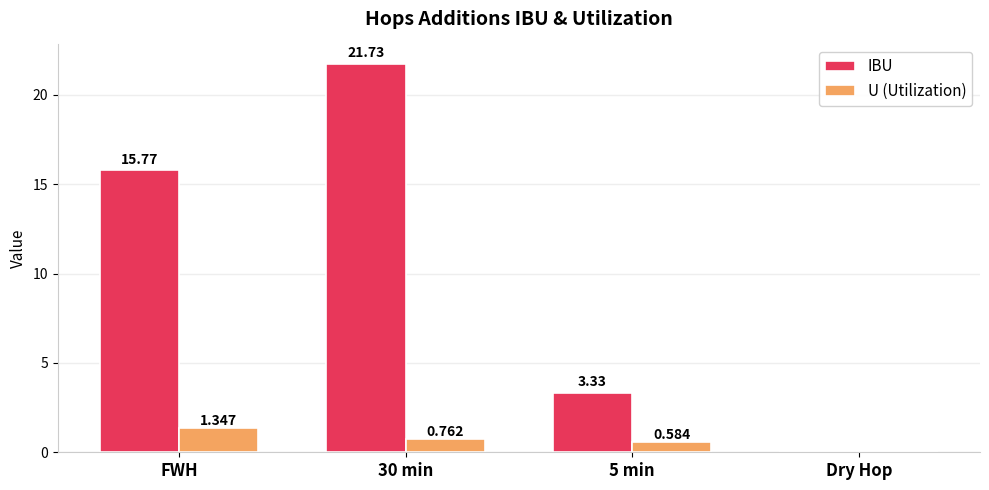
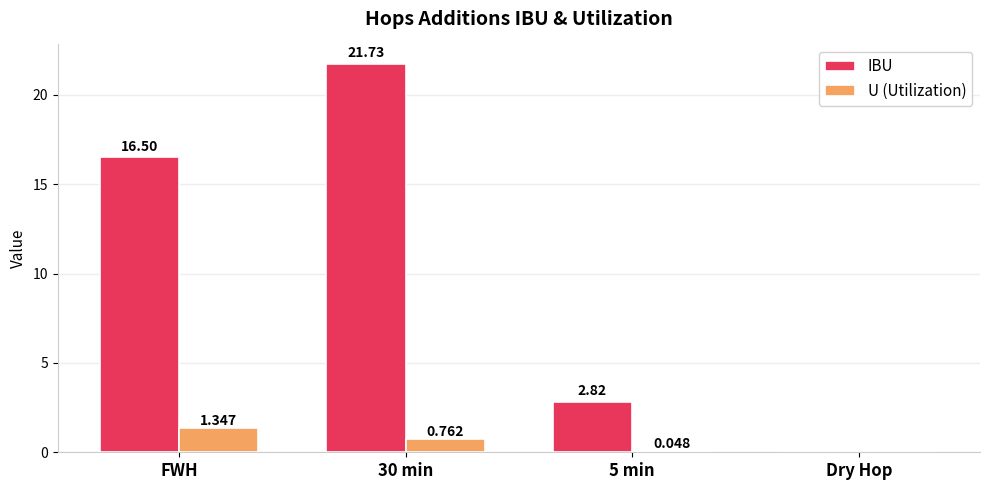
  {
    "IBU": {
-     "FWH": 15.77,
+     "FWH": 16.50,
      "30 min": 21.73,
-     "5 min": 3.33
+     "5 min": 2.82
    },
    "U (Utilization)": {
      "FWH": 1.347,
      "30 min": 0.762,
-     "5 min": 0.584
+     "5 min": 0.048
    }
  }
